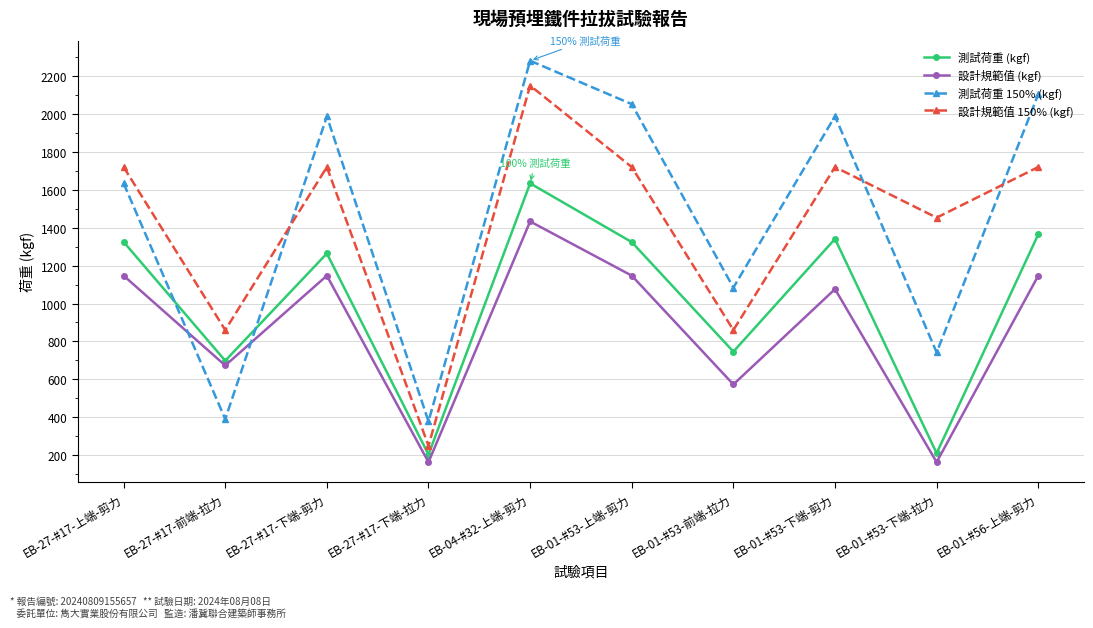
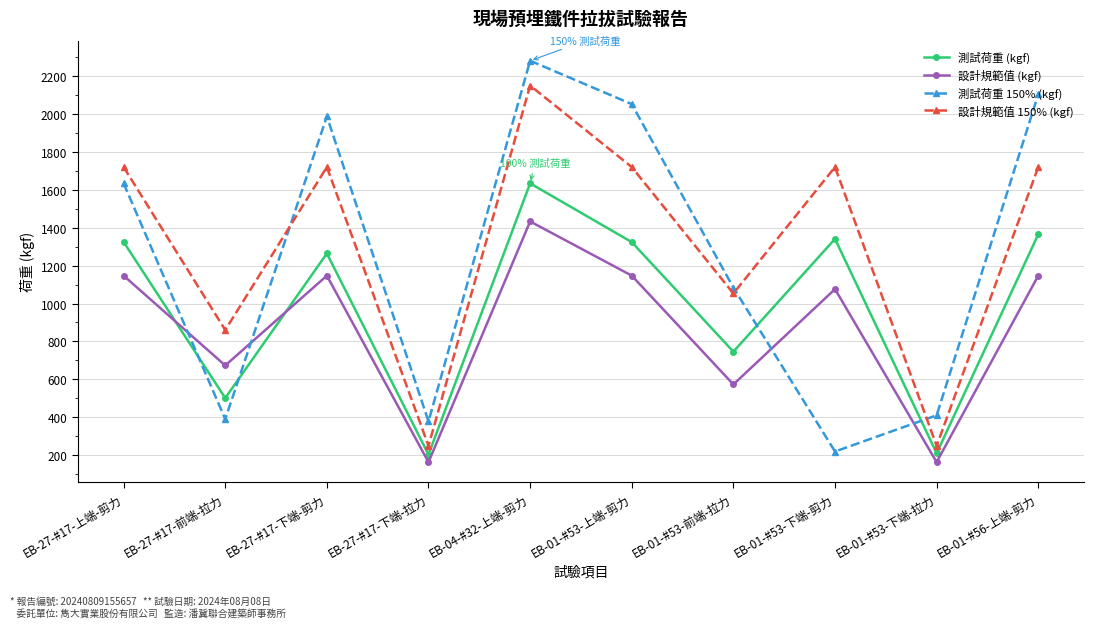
  {
    "測試荷重 (kgf)": {
      "EB-27-#17-上端-剪力": 1330,
-     "EB-27-#17-前端-拉力": 700,
+     "EB-27-#17-前端-拉力": 500,
      "EB-27-#17-下端-剪力": 1260,
      "EB-27-#17-下端-拉力": 200,
      "EB-01-#53-上端-剪力": 1320,
      "EB-01-#53-前端-拉力": 750,
      "EB-01-#53-下端-剪力": 1340,
      "EB-01-#53-下端-拉力": 210,
      "EB-01-#56-上端-剪力": 1370
    },
    "設計規範值 (kgf)": {
      "EB-27-#17-上端-剪力": 1150,
      "EB-27-#17-前端-拉力": 670,
      "EB-27-#17-下端-剪力": 1150,
      "EB-27-#17-下端-拉力": 160,
      "EB-04-#32-上端-剪力": 1430,
      "EB-01-#53-上端-剪力": 1150,
      "EB-01-#53-前端-拉力": 570,
      "EB-01-#53-下端-剪力": 1080,
      "EB-01-#53-下端-拉力": 160,
      "EB-01-#56-上端-剪力": 1150
    },
    "測試荷重 150% (kgf)": {
      "EB-27-#17-上端-剪力": 1630,
      "EB-27-#17-前端-拉力": 390,
      "EB-27-#17-下端-剪力": 1990,
      "EB-27-#17-下端-拉力": 380,
      "EB-01-#53-上端-剪力": 2050,
      "EB-01-#53-前端-拉力": 1080,
-     "EB-01-#53-下端-剪力": 1990,
-     "EB-01-#53-下端-拉力": 740,
+     "EB-01-#53-下端-剪力": 220,
+     "EB-01-#53-下端-拉力": 410,
      "EB-01-#56-上端-剪力": 2100
    },
    "設計規範值 150% (kgf)": {
      "EB-27-#17-上端-剪力": 1720,
      "EB-27-#17-前端-拉力": 860,
      "EB-27-#17-下端-剪力": 1720,
      "EB-27-#17-下端-拉力": 250,
      "EB-04-#32-上端-剪力": 2150,
      "EB-01-#53-上端-剪力": 1720,
-     "EB-01-#53-前端-拉力": 860,
+     "EB-01-#53-前端-拉力": 1050,
      "EB-01-#53-下端-剪力": 1720,
-     "EB-01-#53-下端-拉力": 1450,
+     "EB-01-#53-下端-拉力": 250,
      "EB-01-#56-上端-剪力": 1720
    }
  }
